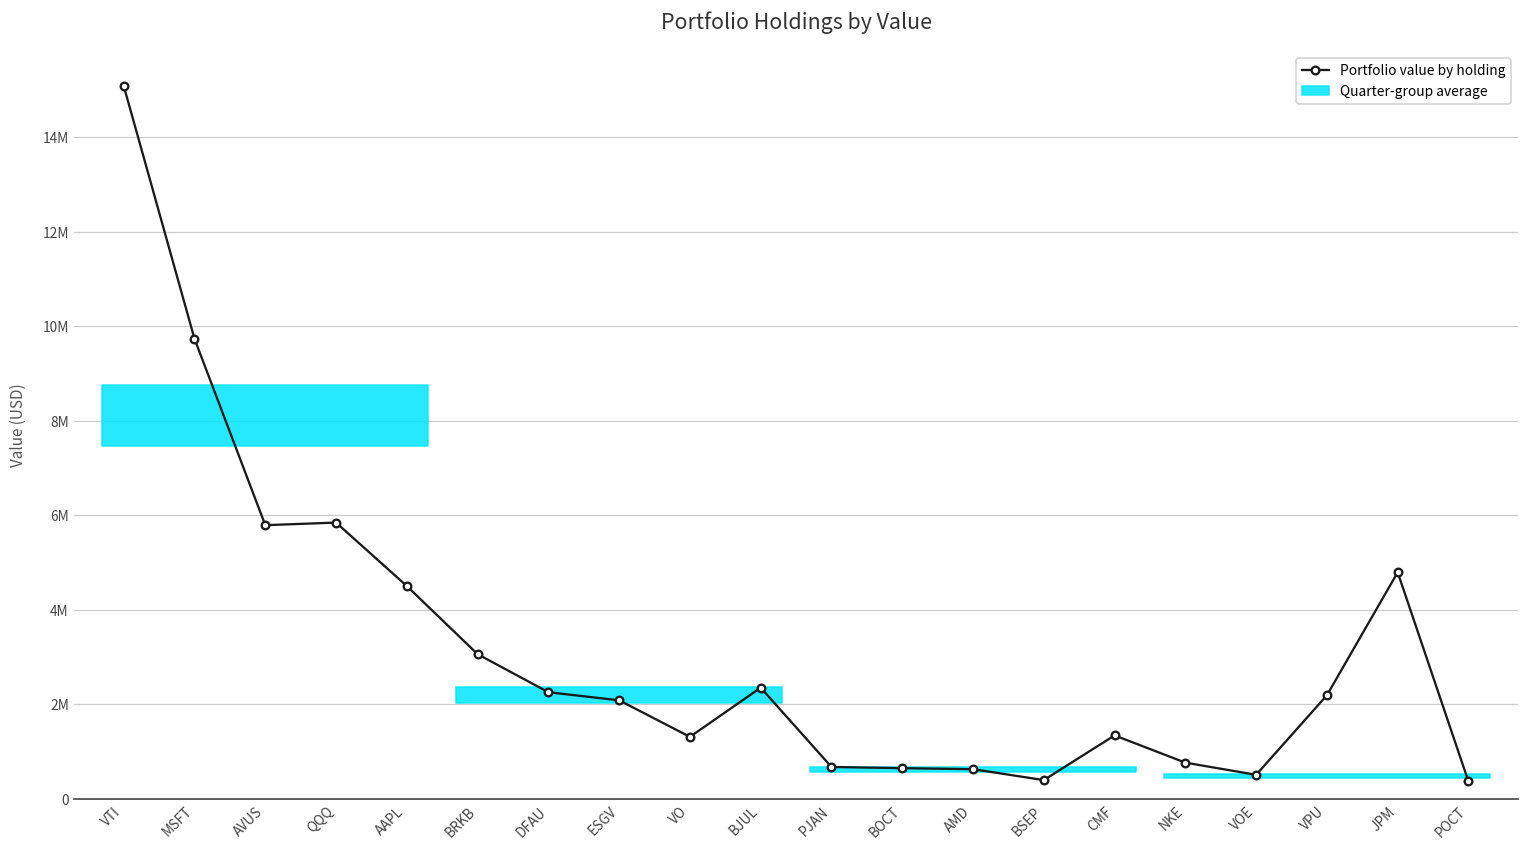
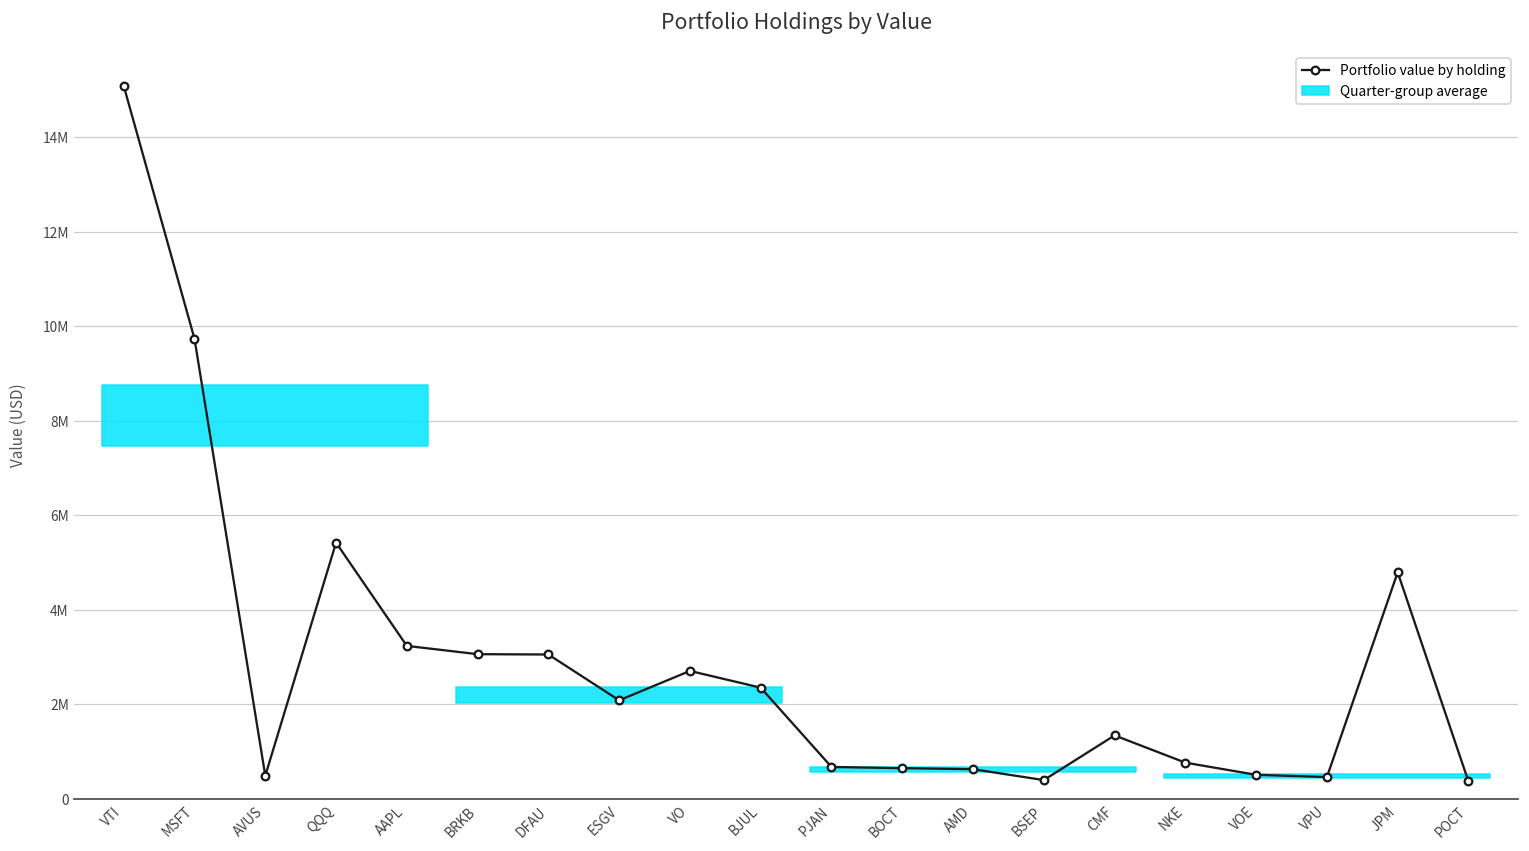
  {
    "Portfolio value by holding": {
      "VTI": 15100000,
      "MSFT": 9700000,
-     "AVUS": 5800000,
-     "QQQ": 5800000,
-     "AAPL": 4500000,
+     "AVUS": 500000,
+     "QQQ": 5400000,
+     "AAPL": 3200000,
      "BRKB": 3100000,
-     "DFAU": 2300000,
+     "DFAU": 3100000,
      "ESGV": 2100000,
-     "VO": 1300000,
+     "VO": 2700000,
      "BJUL": 2400000,
      "PJAN": 700000,
      "BOCT": 600000,
      "AMD": 600000,
      "BSEP": 400000,
      "CMF": 1300000,
      "NKE": 800000,
      "VOE": 500000,
-     "VPU": 2200000,
+     "VPU": 500000,
      "JPM": 4800000,
      "POCT": 400000
    }
  }
